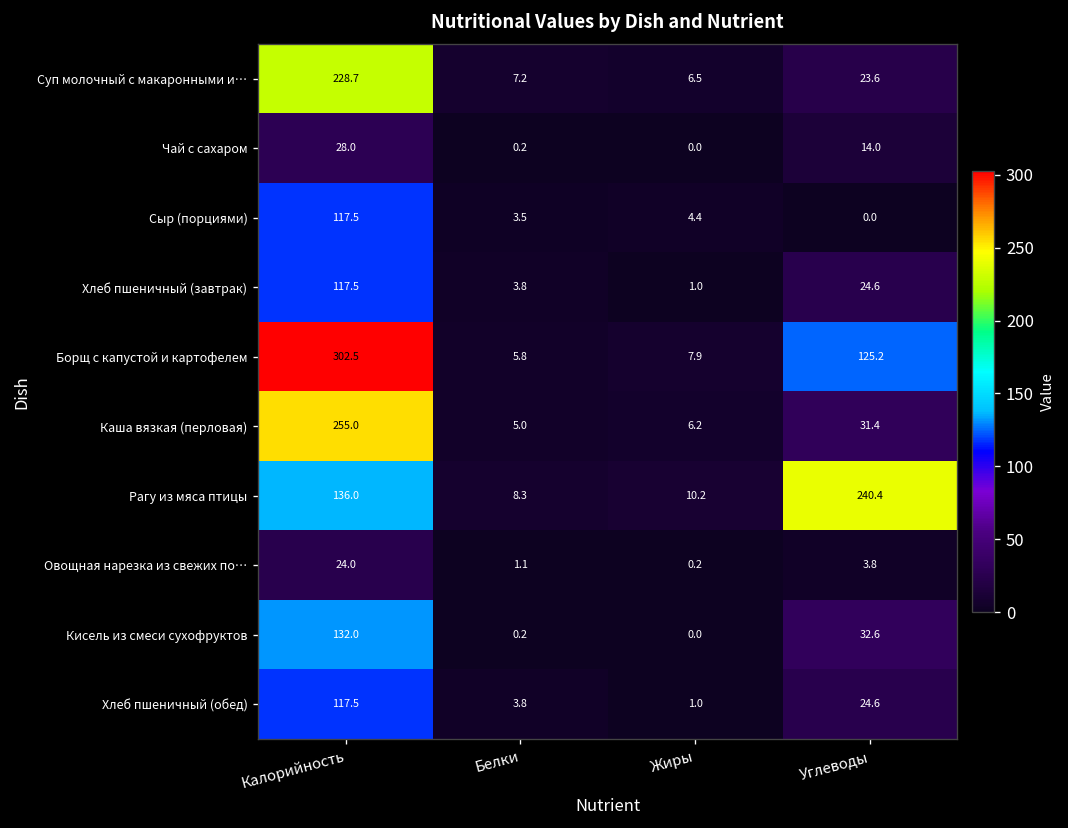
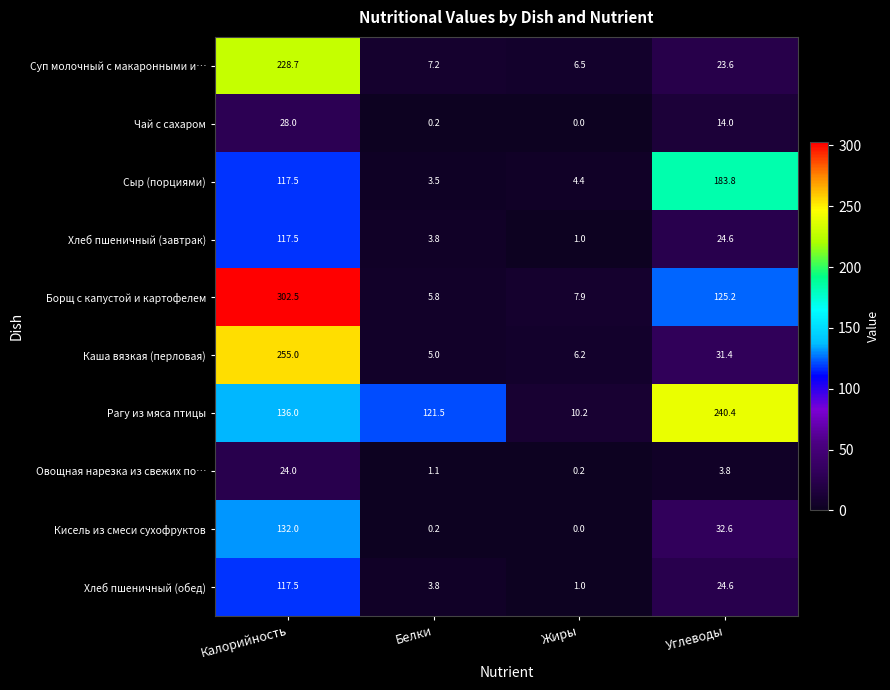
  {
    "Суп молочный с макаронными и…": {
      "Калорийность": 228.7,
      "Белки": 7.2,
      "Жиры": 6.5,
      "Углеводы": 23.6
    },
    "Чай с сахаром": {
      "Калорийность": 28.0,
      "Белки": 0.2,
      "Жиры": 0.0,
      "Углеводы": 14.0
    },
    "Сыр (порциями)": {
      "Калорийность": 117.5,
      "Белки": 3.5,
      "Жиры": 4.4,
-     "Углеводы": 0.0
+     "Углеводы": 183.8
    },
    "Хлеб пшеничный (завтрак)": {
      "Калорийность": 117.5,
      "Белки": 3.8,
      "Жиры": 1.0,
      "Углеводы": 24.6
    },
    "Борщ с капустой и картофелем": {
      "Калорийность": 302.5,
      "Белки": 5.8,
      "Жиры": 7.9,
      "Углеводы": 125.2
    },
    "Каша вязкая (перловая)": {
      "Калорийность": 255.0,
      "Белки": 5.0,
      "Жиры": 6.2,
      "Углеводы": 31.4
    },
    "Рагу из мяса птицы": {
      "Калорийность": 136.0,
-     "Белки": 8.3,
+     "Белки": 121.5,
      "Жиры": 10.2,
      "Углеводы": 240.4
    },
    "Овощная нарезка из свежих по…": {
      "Калорийность": 24.0,
      "Белки": 1.1,
      "Жиры": 0.2,
      "Углеводы": 3.8
    },
    "Кисель из смеси сухофруктов": {
      "Калорийность": 132.0,
      "Белки": 0.2,
      "Жиры": 0.0,
      "Углеводы": 32.6
    },
    "Хлеб пшеничный (обед)": {
      "Калорийность": 117.5,
      "Белки": 3.8,
      "Жиры": 1.0,
      "Углеводы": 24.6
    }
  }
